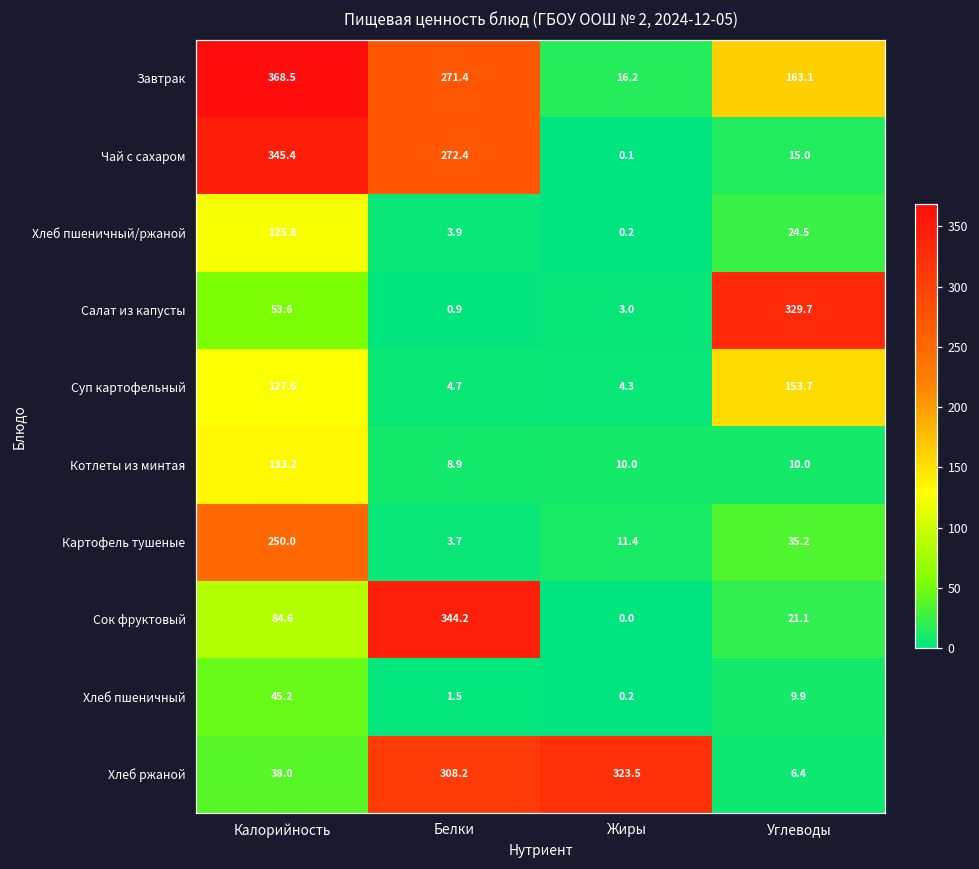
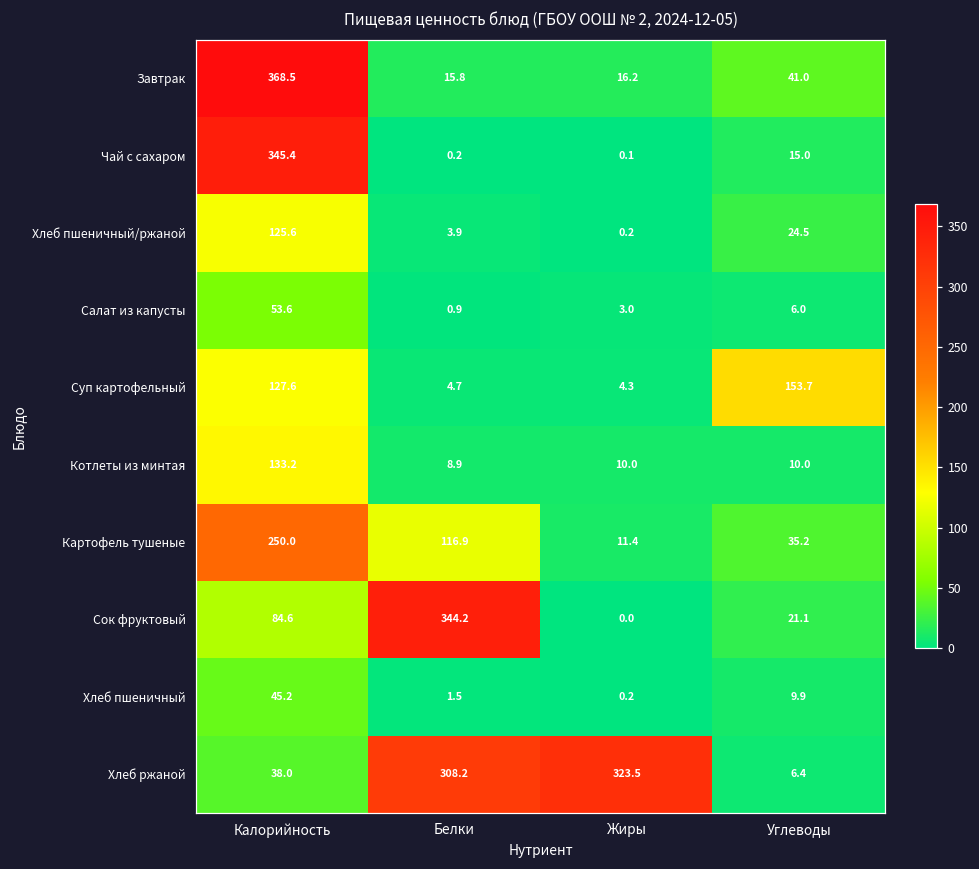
  {
    "Завтрак": {
      "Калорийность": 368.5,
-     "Белки": 271.4,
+     "Белки": 15.8,
      "Жиры": 16.2,
-     "Углеводы": 163.1
+     "Углеводы": 41.0
    },
    "Чай с сахаром": {
      "Калорийность": 345.4,
-     "Белки": 272.4,
+     "Белки": 0.2,
      "Жиры": 0.1,
      "Углеводы": 15.0
    },
    "Хлеб пшеничный/ржаной": {
      "Калорийность": 125.6,
      "Белки": 3.9,
      "Жиры": 0.2,
      "Углеводы": 24.5
    },
    "Салат из капусты": {
      "Калорийность": 53.6,
      "Белки": 0.9,
      "Жиры": 3.0,
-     "Углеводы": 329.7
+     "Углеводы": 6.0
    },
    "Суп картофельный": {
      "Калорийность": 127.6,
      "Белки": 4.7,
      "Жиры": 4.3,
      "Углеводы": 153.7
    },
    "Котлеты из минтая": {
      "Калорийность": 133.2,
      "Белки": 8.9,
      "Жиры": 10.0,
      "Углеводы": 10.0
    },
    "Картофель тушеные": {
      "Калорийность": 250.0,
-     "Белки": 3.7,
+     "Белки": 116.9,
      "Жиры": 11.4,
      "Углеводы": 35.2
    },
    "Сок фруктовый": {
      "Калорийность": 84.6,
      "Белки": 344.2,
      "Жиры": 0.0,
      "Углеводы": 21.1
    },
    "Хлеб пшеничный": {
      "Калорийность": 45.2,
      "Белки": 1.5,
      "Жиры": 0.2,
      "Углеводы": 9.9
    },
    "Хлеб ржаной": {
      "Калорийность": 38.0,
      "Белки": 308.2,
      "Жиры": 323.5,
      "Углеводы": 6.4
    }
  }
